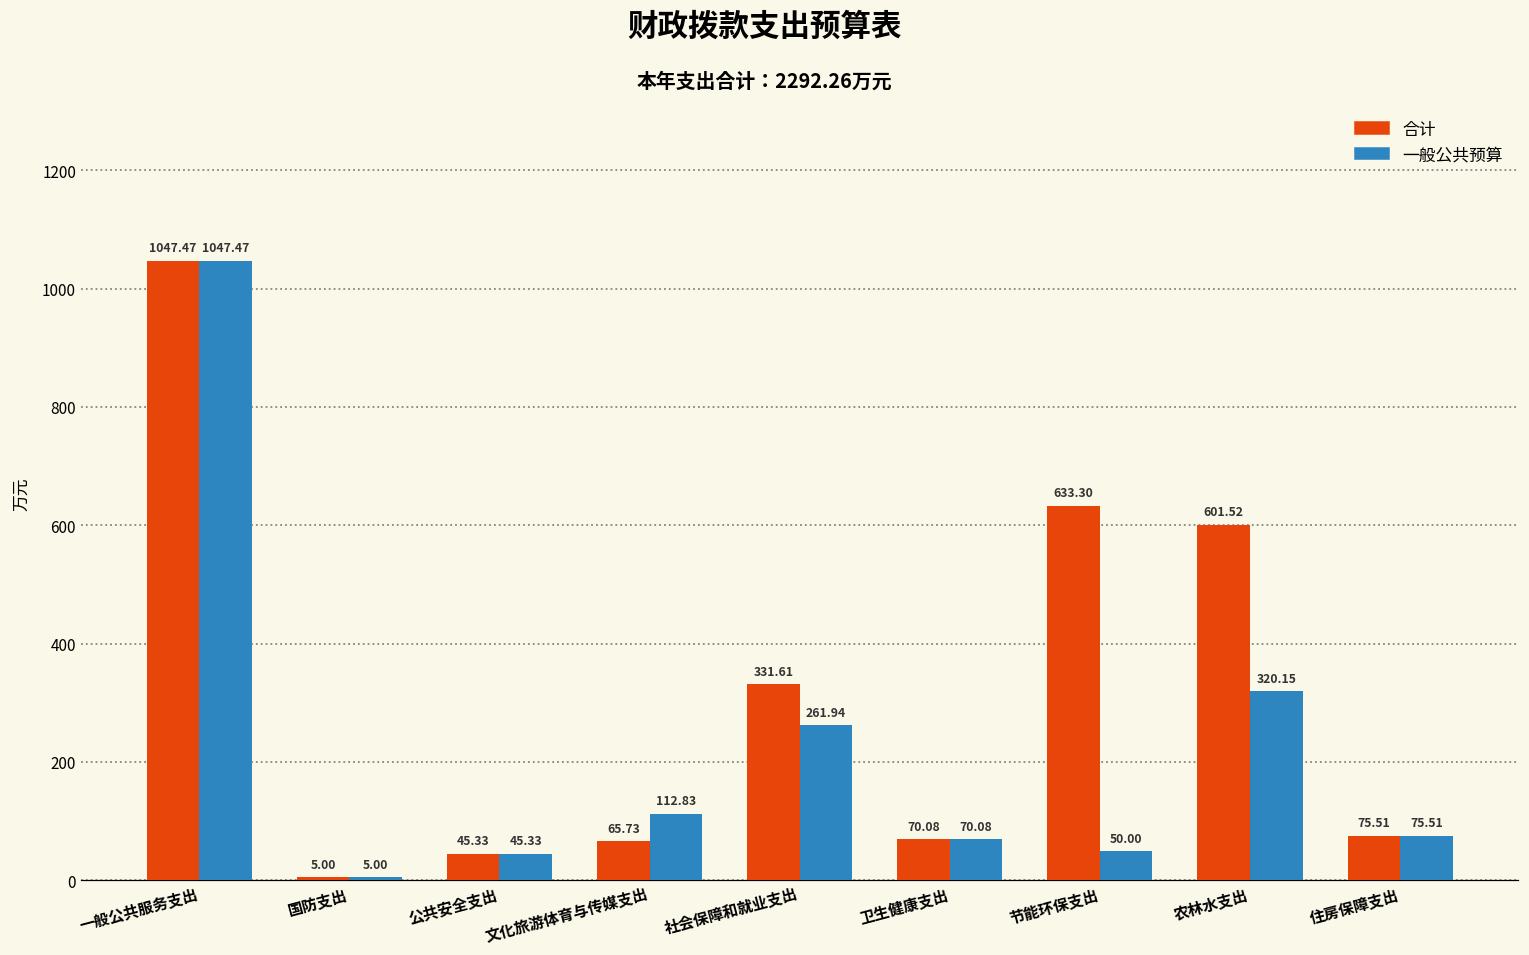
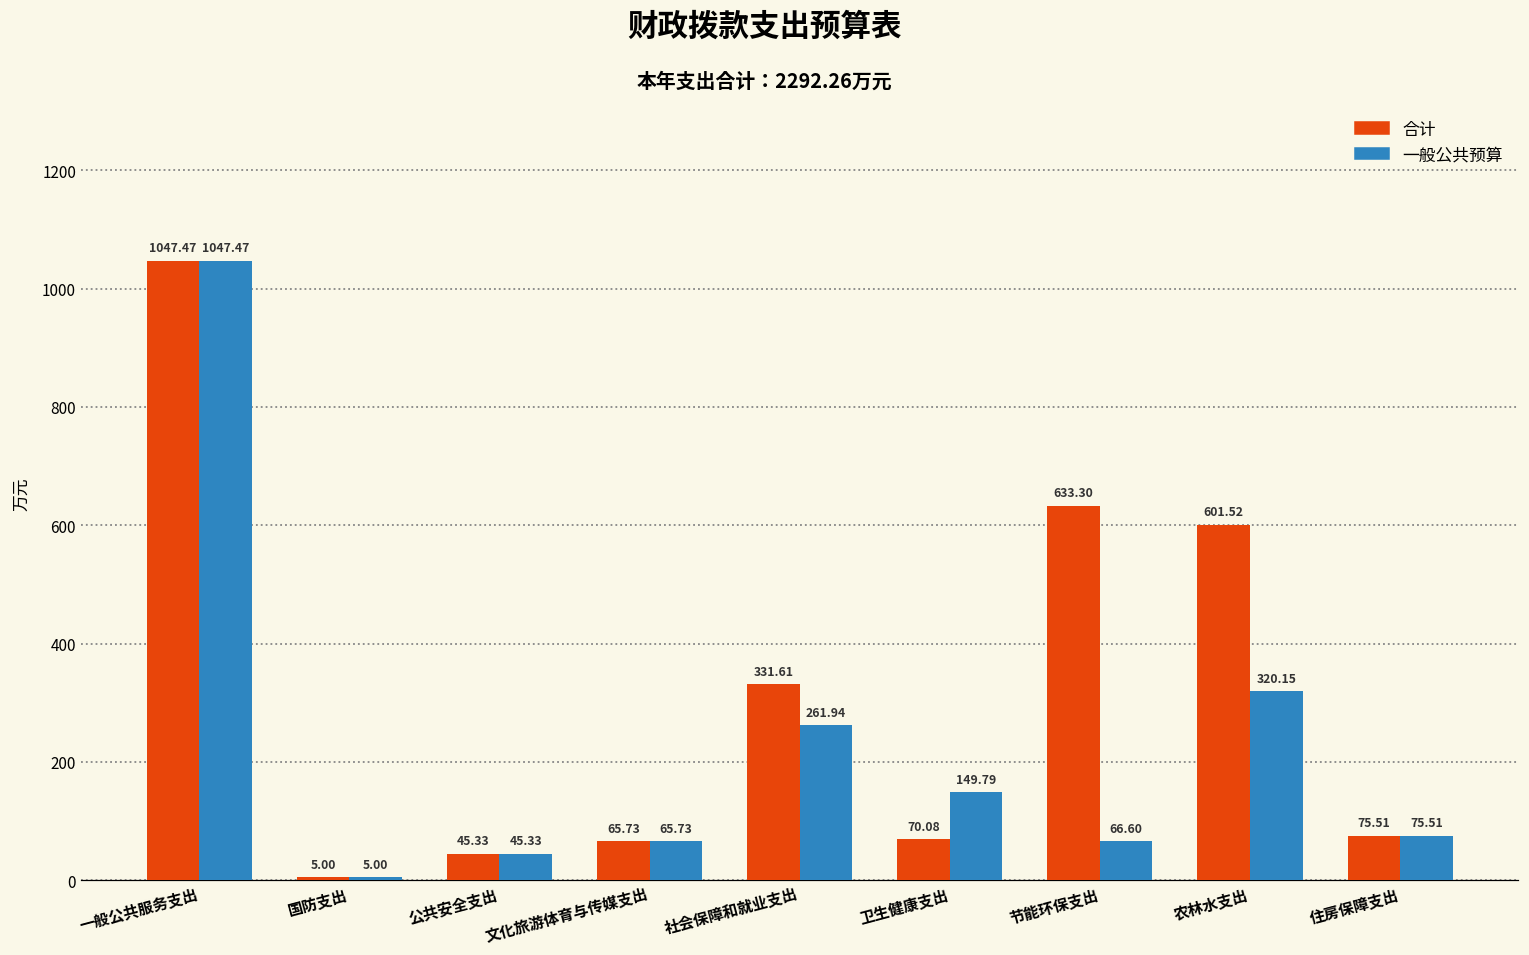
  {
    "合计": {
      "一般公共服务支出": 1047.47,
      "国防支出": 5.00,
      "公共安全支出": 45.33,
      "文化旅游体育与传媒支出": 65.73,
      "社会保障和就业支出": 331.61,
      "卫生健康支出": 70.08,
      "节能环保支出": 633.30,
      "农林水支出": 601.52,
      "住房保障支出": 75.51
    },
    "一般公共预算": {
      "一般公共服务支出": 1047.47,
      "国防支出": 5.00,
      "公共安全支出": 45.33,
-     "文化旅游体育与传媒支出": 112.83,
+     "文化旅游体育与传媒支出": 65.73,
      "社会保障和就业支出": 261.94,
-     "卫生健康支出": 70.08,
-     "节能环保支出": 50.00,
+     "卫生健康支出": 149.79,
+     "节能环保支出": 66.60,
      "农林水支出": 320.15,
      "住房保障支出": 75.51
    }
  }
